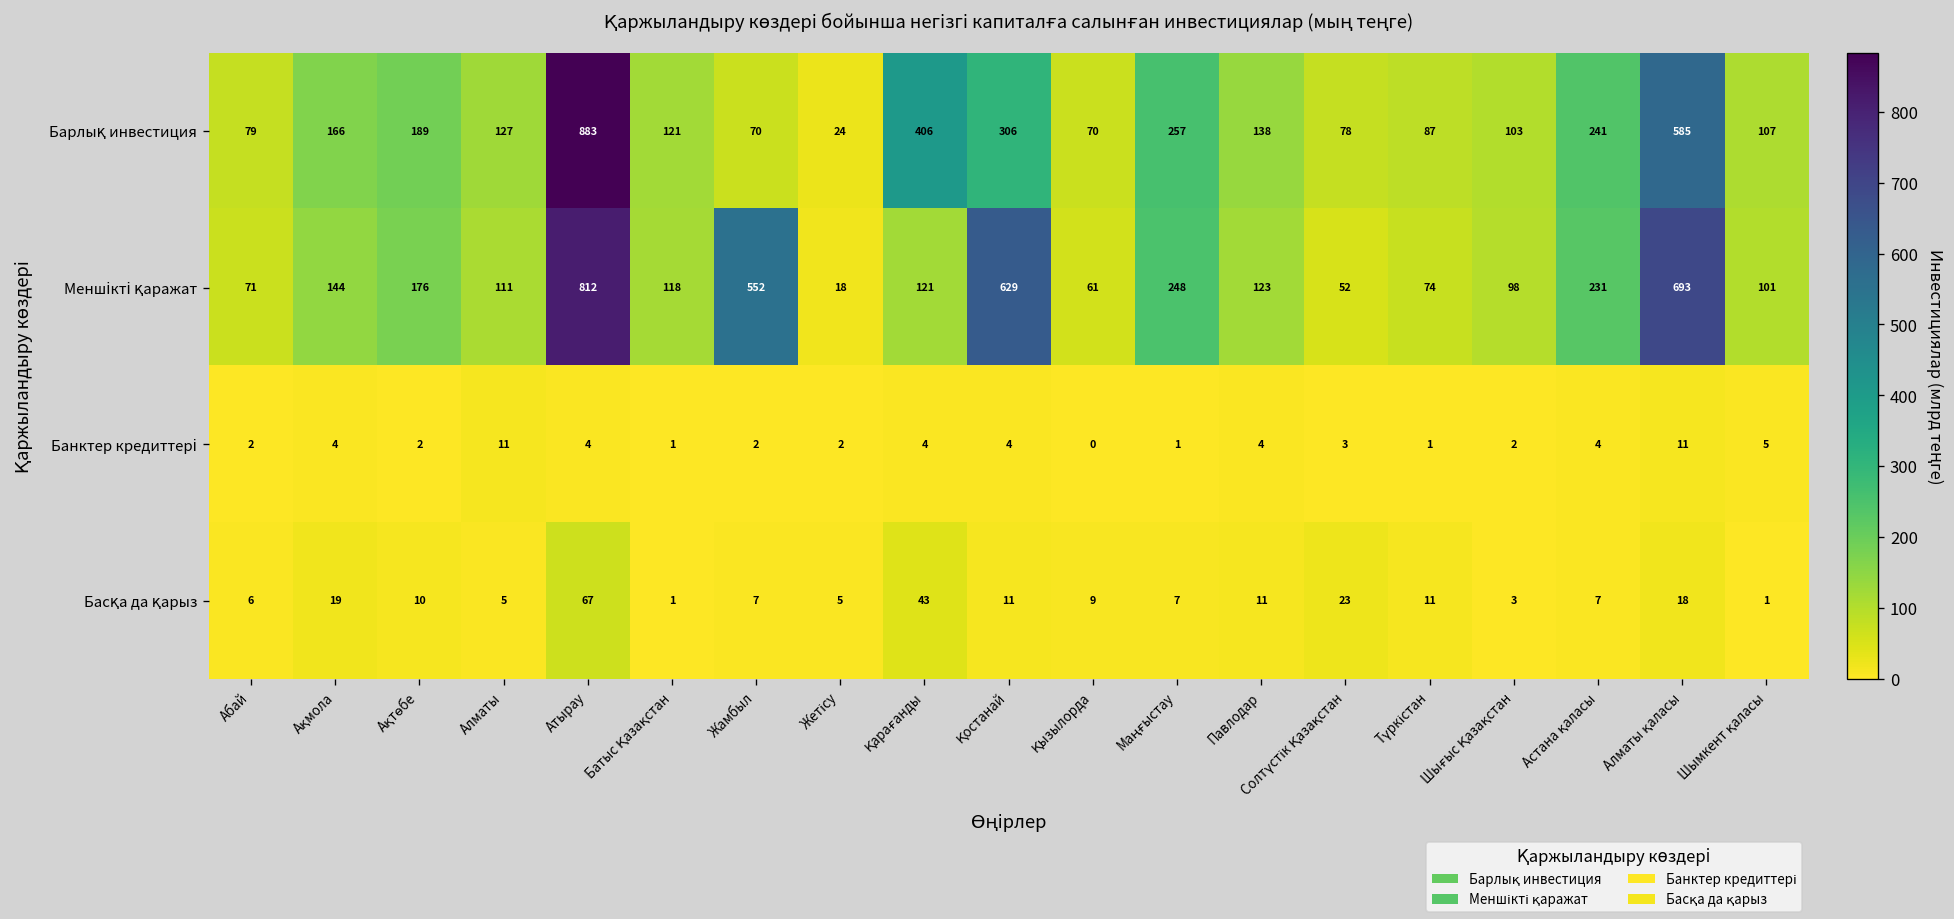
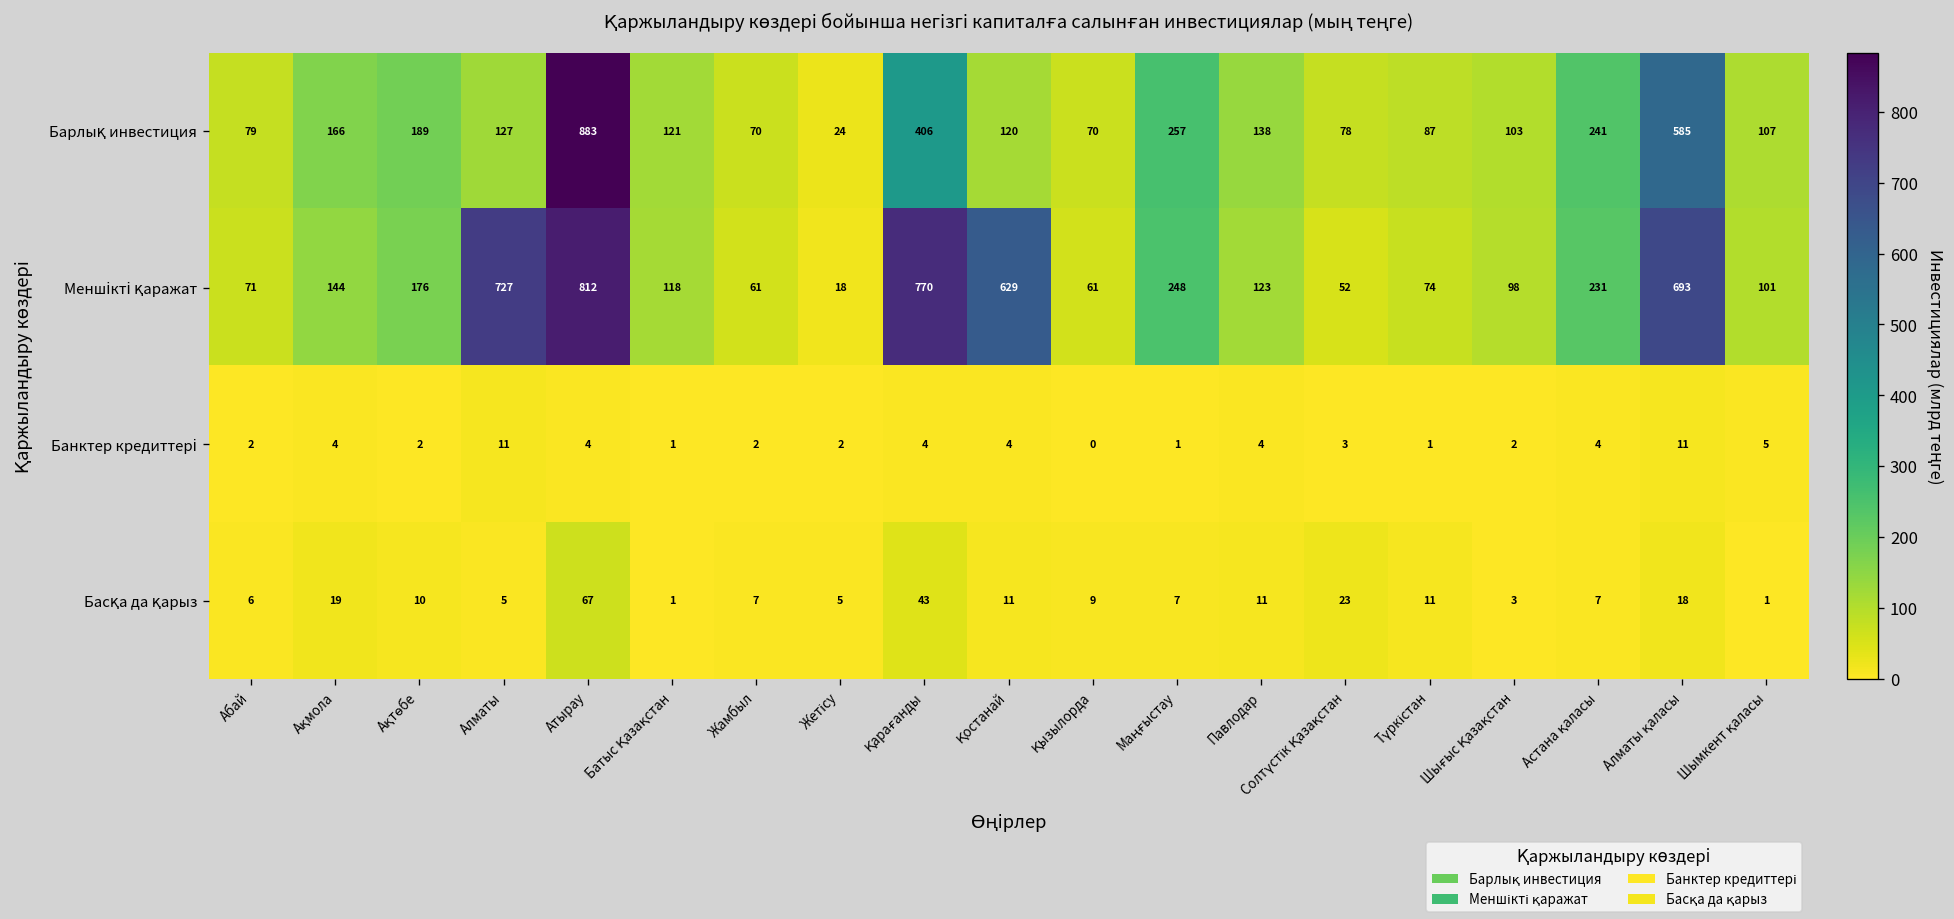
  {
    "Барлық инвестиция": {
      "Абай": 79,
      "Ақмола": 166,
      "Ақтөбе": 189,
      "Алматы": 127,
      "Атырау": 883,
      "Батыс Қазақстан": 121,
      "Жамбыл": 70,
      "Жетісу": 24,
      "Қарағанды": 406,
-     "Қостанай": 306,
+     "Қостанай": 120,
      "Қызылорда": 70,
      "Маңғыстау": 257,
      "Павлодар": 138,
      "Солтүстік Қазақстан": 78,
      "Түркістан": 87,
      "Шығыс Қазақстан": 103,
      "Астана қаласы": 241,
      "Алматы қаласы": 585,
      "Шымкент қаласы": 107
    },
    "Меншікті қаражат": {
      "Абай": 71,
      "Ақмола": 144,
      "Ақтөбе": 176,
-     "Алматы": 111,
+     "Алматы": 727,
      "Атырау": 812,
      "Батыс Қазақстан": 118,
-     "Жамбыл": 552,
+     "Жамбыл": 61,
      "Жетісу": 18,
-     "Қарағанды": 121,
+     "Қарағанды": 770,
      "Қостанай": 629,
      "Қызылорда": 61,
      "Маңғыстау": 248,
      "Павлодар": 123,
      "Солтүстік Қазақстан": 52,
      "Түркістан": 74,
      "Шығыс Қазақстан": 98,
      "Астана қаласы": 231,
      "Алматы қаласы": 693,
      "Шымкент қаласы": 101
    },
    "Банктер кредиттері": {
      "Абай": 2,
      "Ақмола": 4,
      "Ақтөбе": 2,
      "Алматы": 11,
      "Атырау": 4,
      "Батыс Қазақстан": 1,
      "Жамбыл": 2,
      "Жетісу": 2,
      "Қарағанды": 4,
      "Қостанай": 4,
      "Қызылорда": 0,
      "Маңғыстау": 1,
      "Павлодар": 4,
      "Солтүстік Қазақстан": 3,
      "Түркістан": 1,
      "Шығыс Қазақстан": 2,
      "Астана қаласы": 4,
      "Алматы қаласы": 11,
      "Шымкент қаласы": 5
    },
    "Басқа да қарыз": {
      "Абай": 6,
      "Ақмола": 19,
      "Ақтөбе": 10,
      "Алматы": 5,
      "Атырау": 67,
      "Батыс Қазақстан": 1,
      "Жамбыл": 7,
      "Жетісу": 5,
      "Қарағанды": 43,
      "Қостанай": 11,
      "Қызылорда": 9,
      "Маңғыстау": 7,
      "Павлодар": 11,
      "Солтүстік Қазақстан": 23,
      "Түркістан": 11,
      "Шығыс Қазақстан": 3,
      "Астана қаласы": 7,
      "Алматы қаласы": 18,
      "Шымкент қаласы": 1
    }
  }
